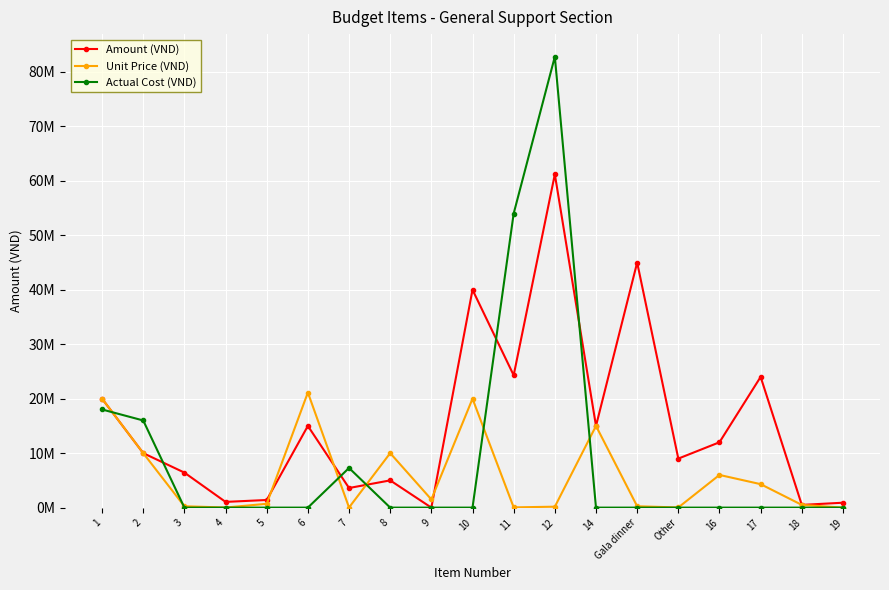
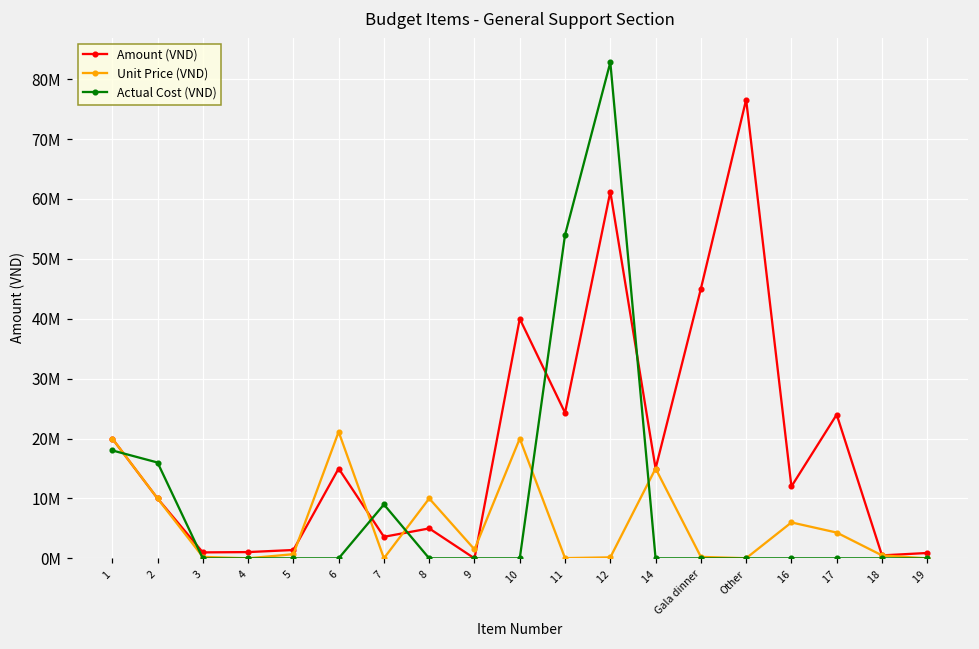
  {
    "Amount (VND)": {
-     "3": 6000000,
+     "3": 1000000,
      "4": 1000000,
      "5": 1000000,
      "6": 15000000,
      "7": 4000000,
      "8": 5000000,
      "10": 40000000,
      "11": 24000000,
      "12": 61000000,
      "Gala dinner": 45000000,
-     "Other": 9000000,
+     "Other": 77000000,
      "16": 12000000,
      "17": 24000000,
      "19": 1000000
    },
    "Unit Price (VND)": {
      "5": 1000000,
      "6": 21000000,
      "7": 0,
      "8": 10000000,
      "9": 2000000,
      "10": 20000000,
      "11": 0,
      "12": 0,
      "16": 6000000,
      "17": 4000000
    },
    "Actual Cost (VND)": {
      "1": 18000000,
      "2": 16000000,
      "5": 0,
      "6": 0,
-     "7": 7000000,
+     "7": 9000000,
      "8": 0,
      "10": 0,
      "11": 54000000,
      "12": 83000000,
      "14": 0,
      "16": 0,
      "17": 0,
      "18": 0
    }
  }
